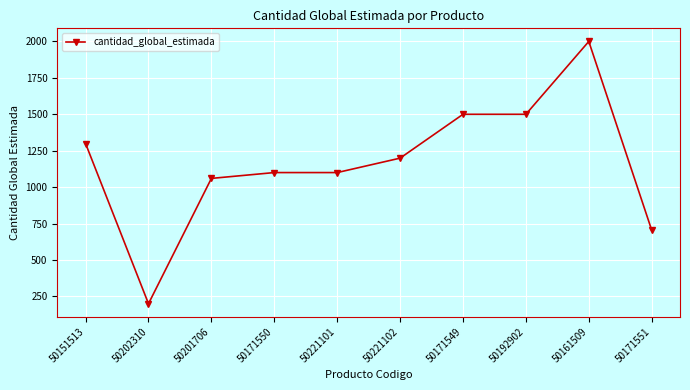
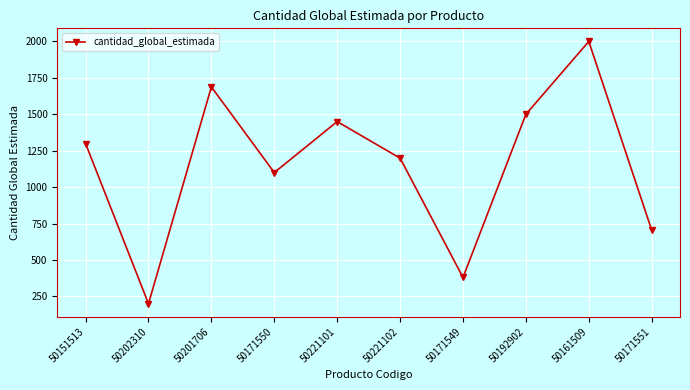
  {
    "50151513": 1300,
    "50202310": 200,
-   "50201706": 1060,
+   "50201706": 1690,
    "50171550": 1100,
-   "50221101": 1100,
+   "50221101": 1450,
    "50221102": 1200,
-   "50171549": 1500,
+   "50171549": 380,
    "50192902": 1500,
    "50161509": 2000,
    "50171551": 710
  }
